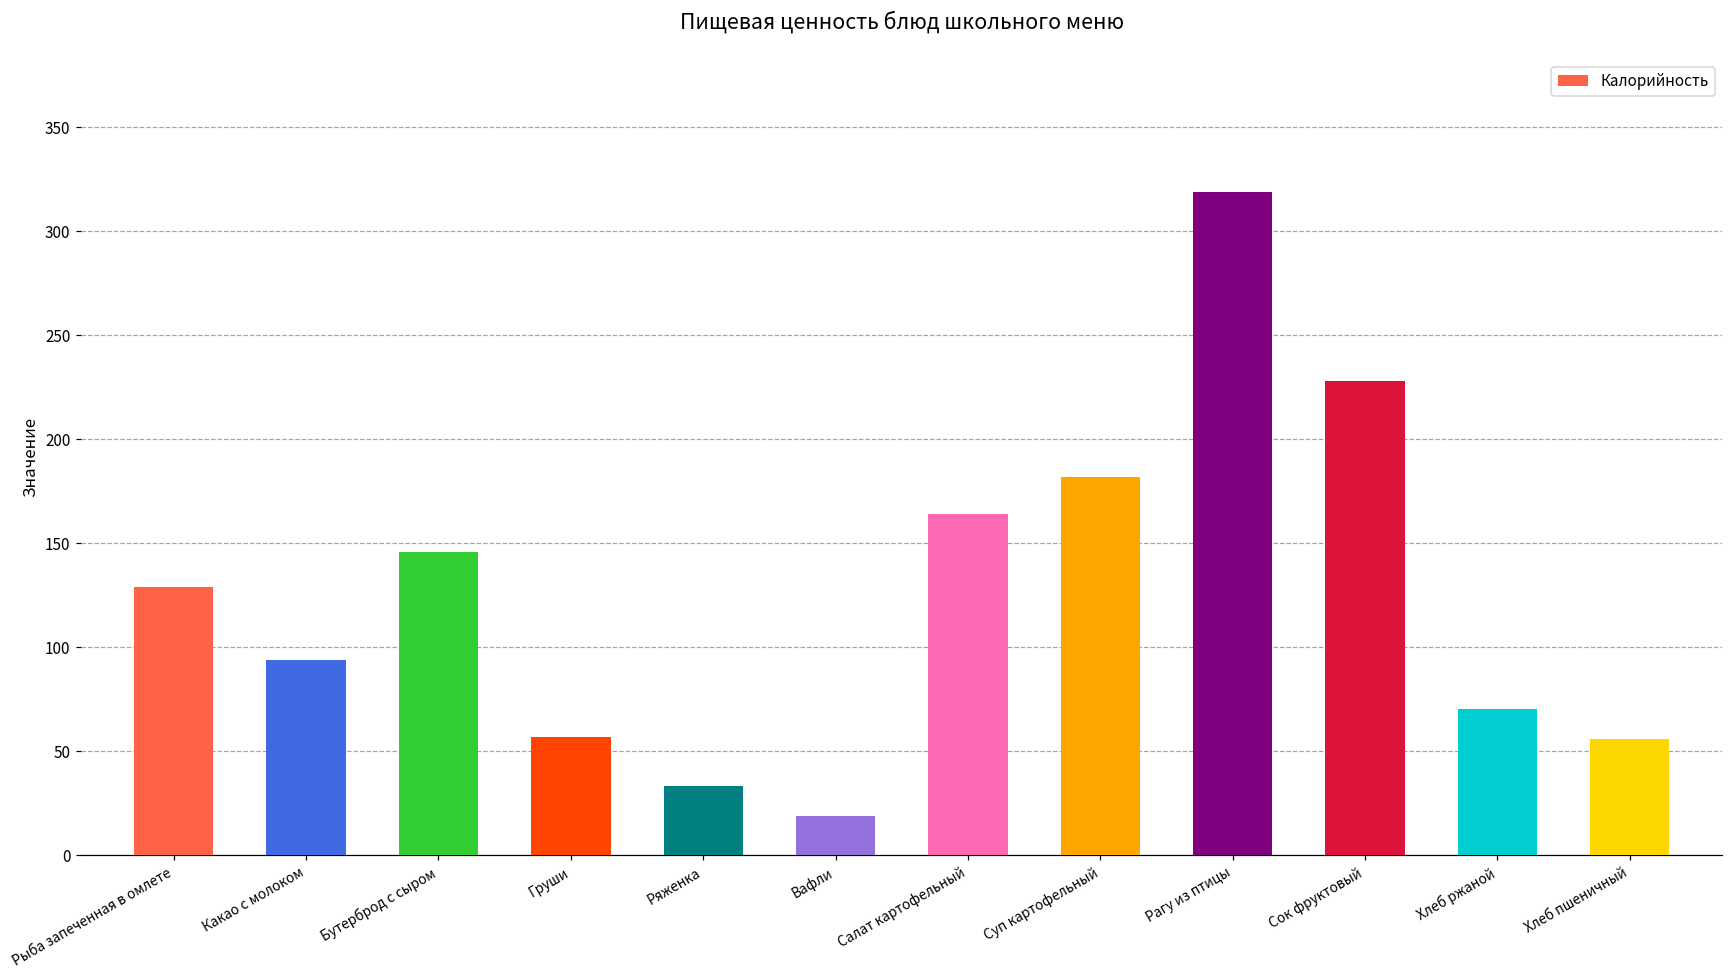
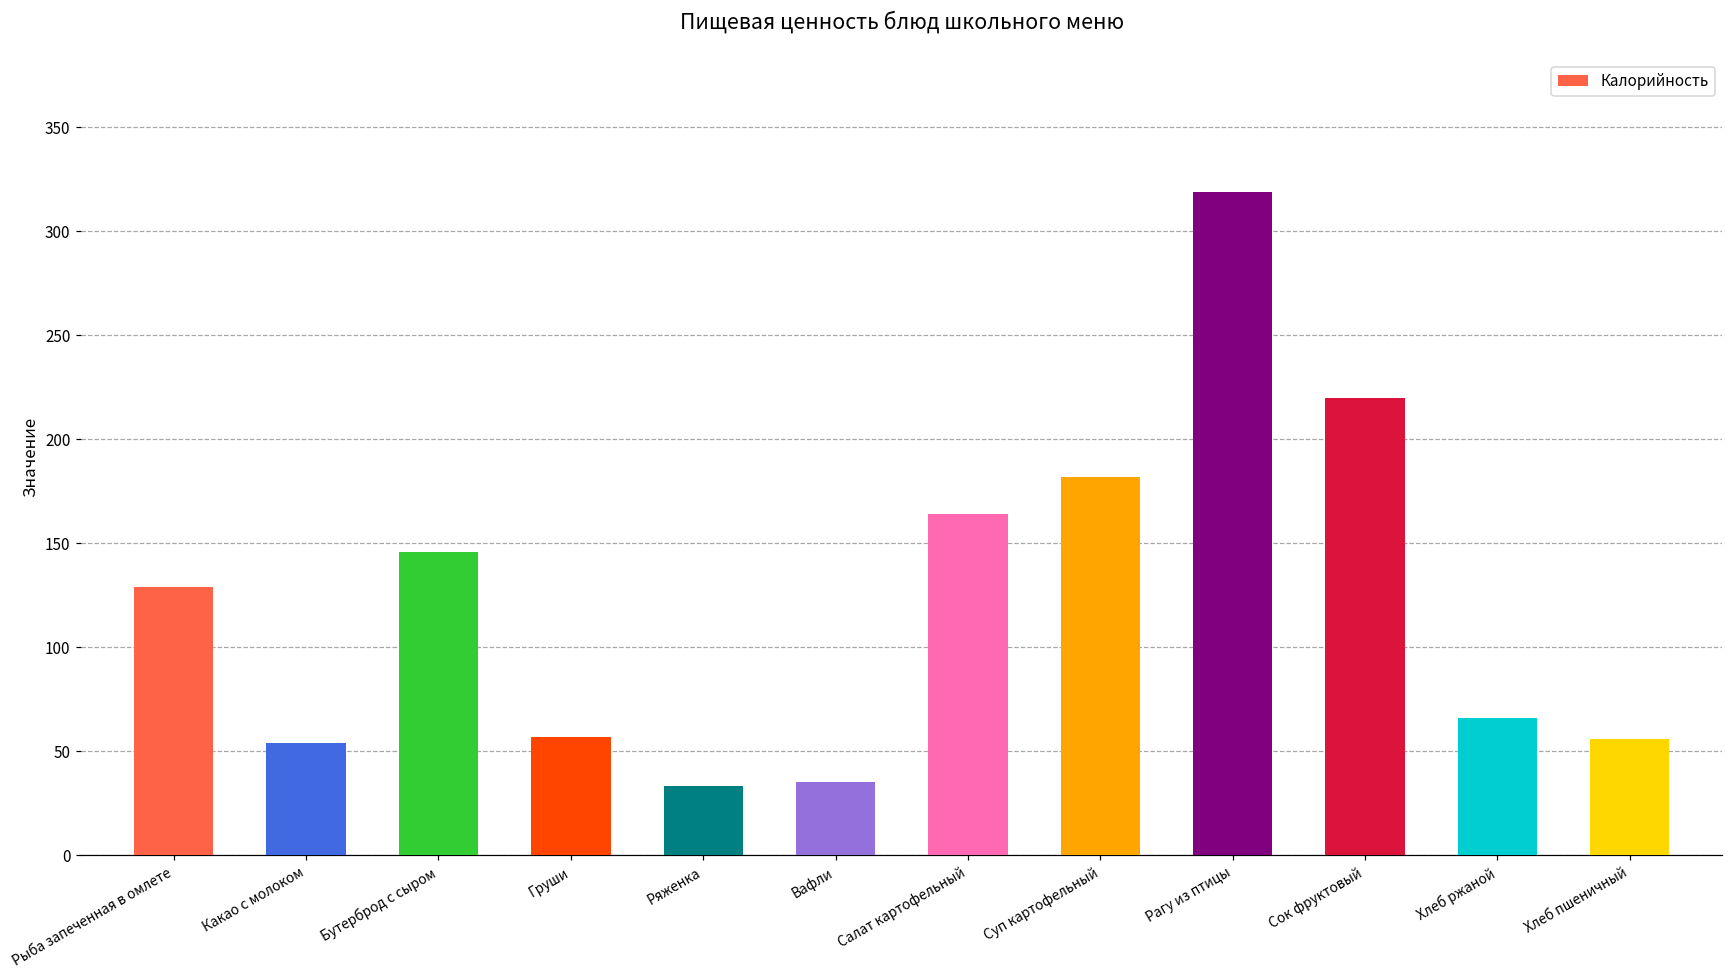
  {
    "Рыба запеченная в омлете": 129,
-   "Какао с молоком": 94,
+   "Какао с молоком": 54,
    "Бутерброд с сыром": 146,
    "Груши": 57,
    "Ряженка": 33,
-   "Вафли": 19,
+   "Вафли": 35,
    "Салат картофельный": 164,
    "Суп картофельный": 182,
    "Рагу из птицы": 319,
-   "Сок фруктовый": 228,
-   "Хлеб ржаной": 70,
+   "Сок фруктовый": 220,
+   "Хлеб ржаной": 66,
    "Хлеб пшеничный": 56
  }
